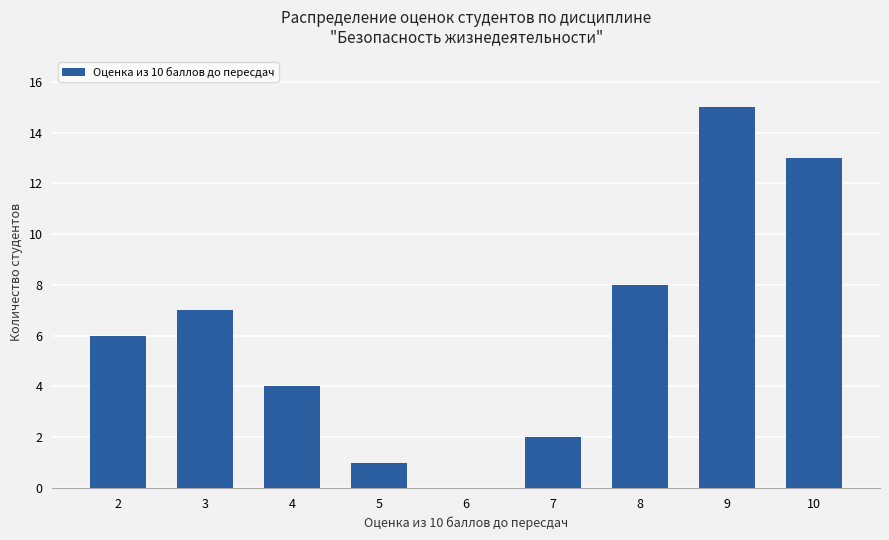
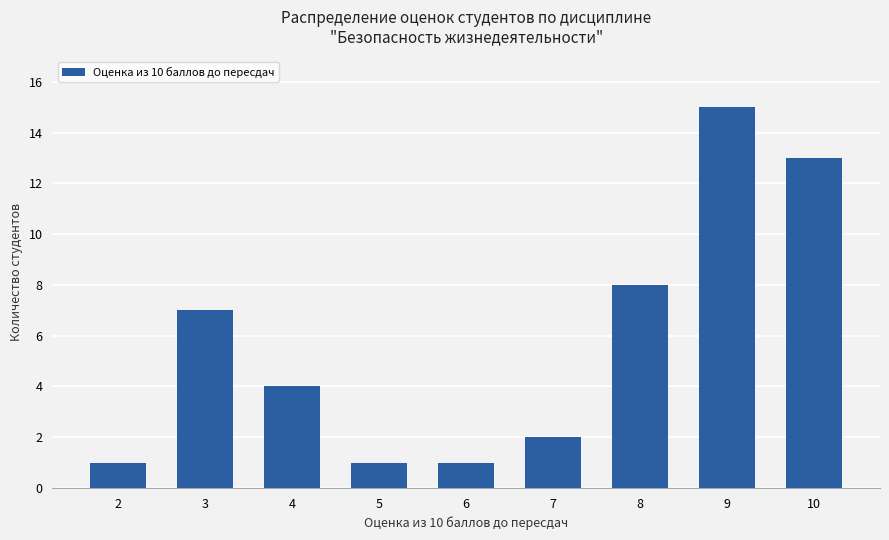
  {
-   "2": 6,
+   "2": 1,
    "3": 7,
    "4": 4,
    "5": 1,
-   "6": 0,
+   "6": 1,
    "7": 2,
    "8": 8,
    "9": 15,
    "10": 13
  }
